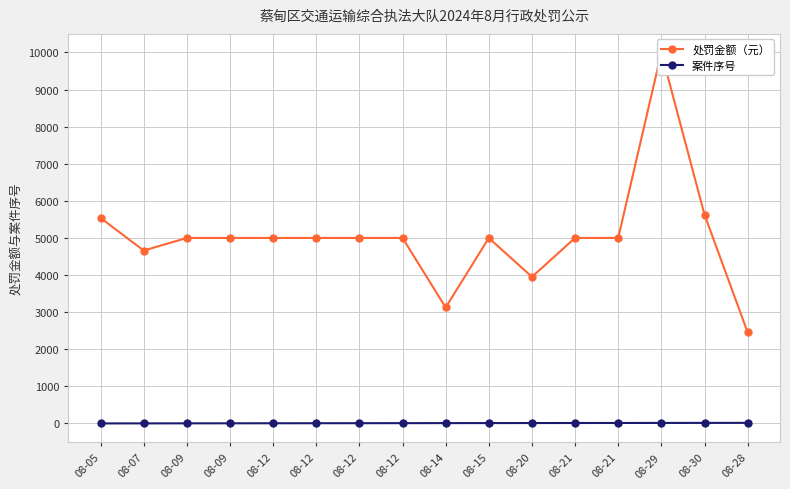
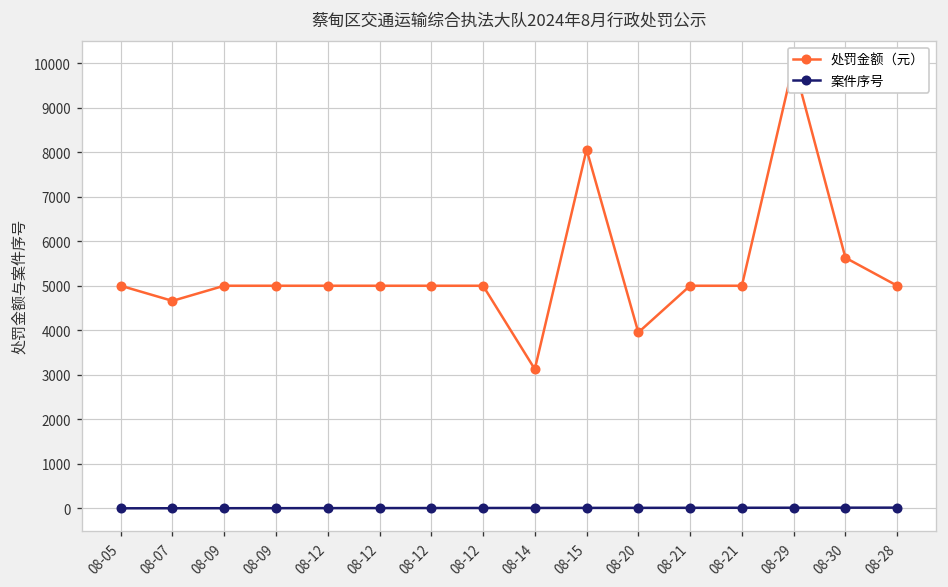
  {
    "处罚金额（元）": {
-     "08-05": 5500,
+     "08-05": 5000,
      "08-07": 4700,
      "08-14": 3100,
-     "08-15": 5000,
+     "08-15": 8100,
      "08-20": 4000,
      "08-30": 5600,
-     "08-28": 2500
+     "08-28": 5000
    },
    "案件序号": {
      "08-05": 0,
      "08-07": 0,
      "08-14": 0,
      "08-15": 0,
      "08-20": 0,
      "08-29": 0,
      "08-30": 0,
      "08-28": 0
    }
  }
